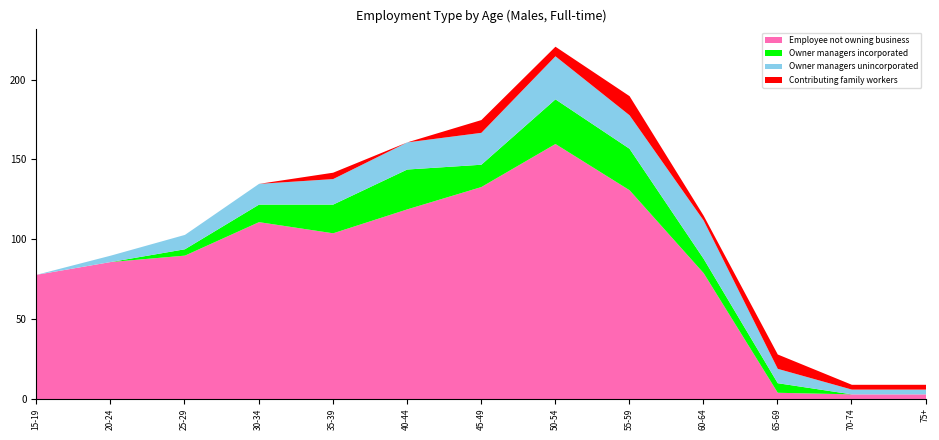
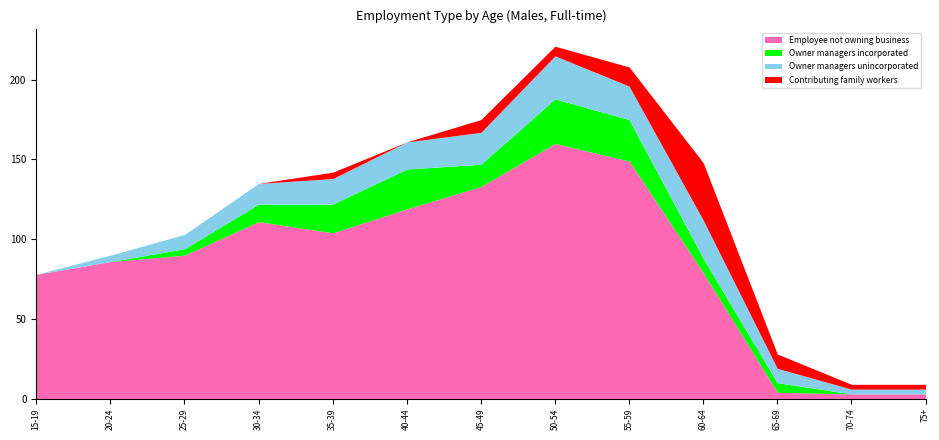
  {
    "Employee not owning business": {
-     "55-59": 131
+     "55-59": 149
    },
    "Contributing family workers": {
      "35-39": 4,
      "45-49": 8,
      "50-54": 6,
      "55-59": 12,
-     "60-64": 3,
+     "60-64": 36,
      "65-69": 9,
      "70-74": 3,
      "75+": 3
    }
  }
